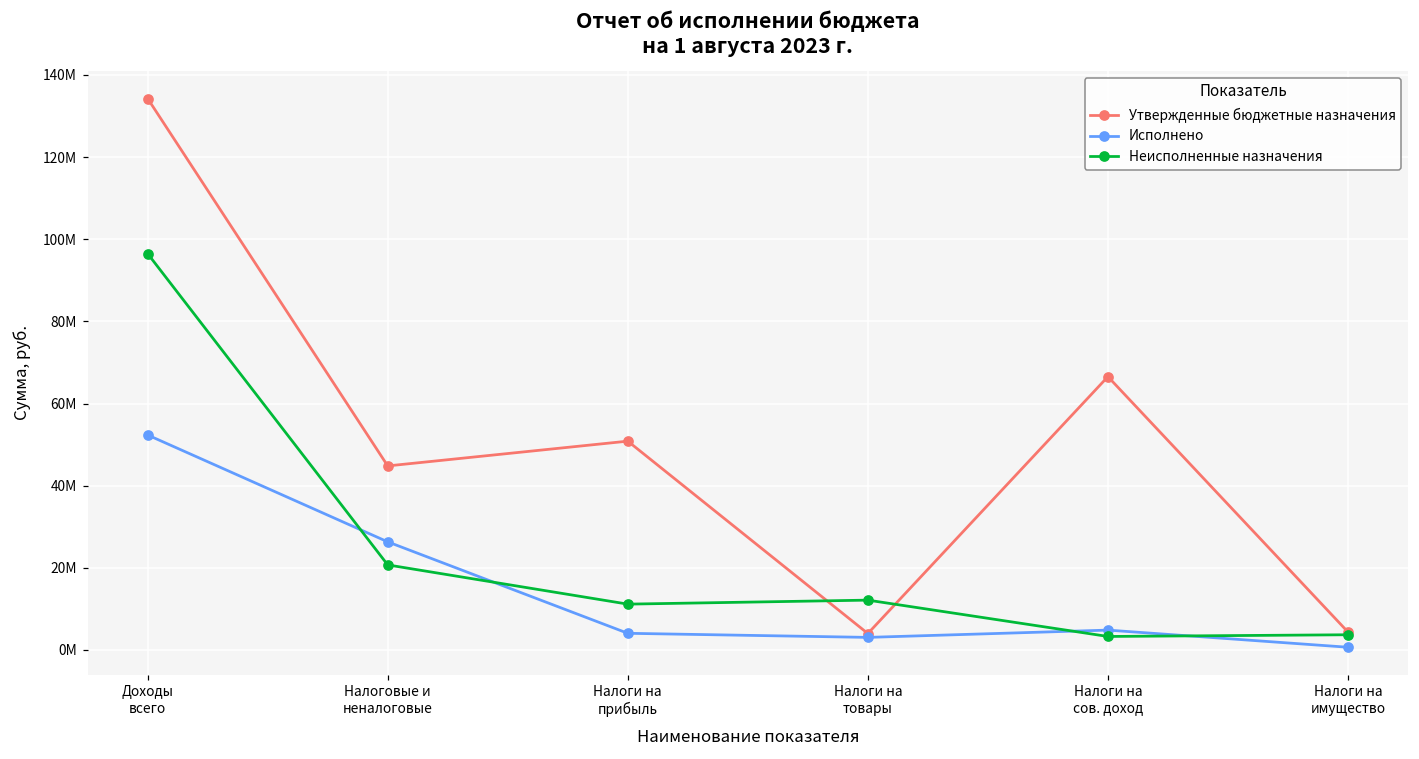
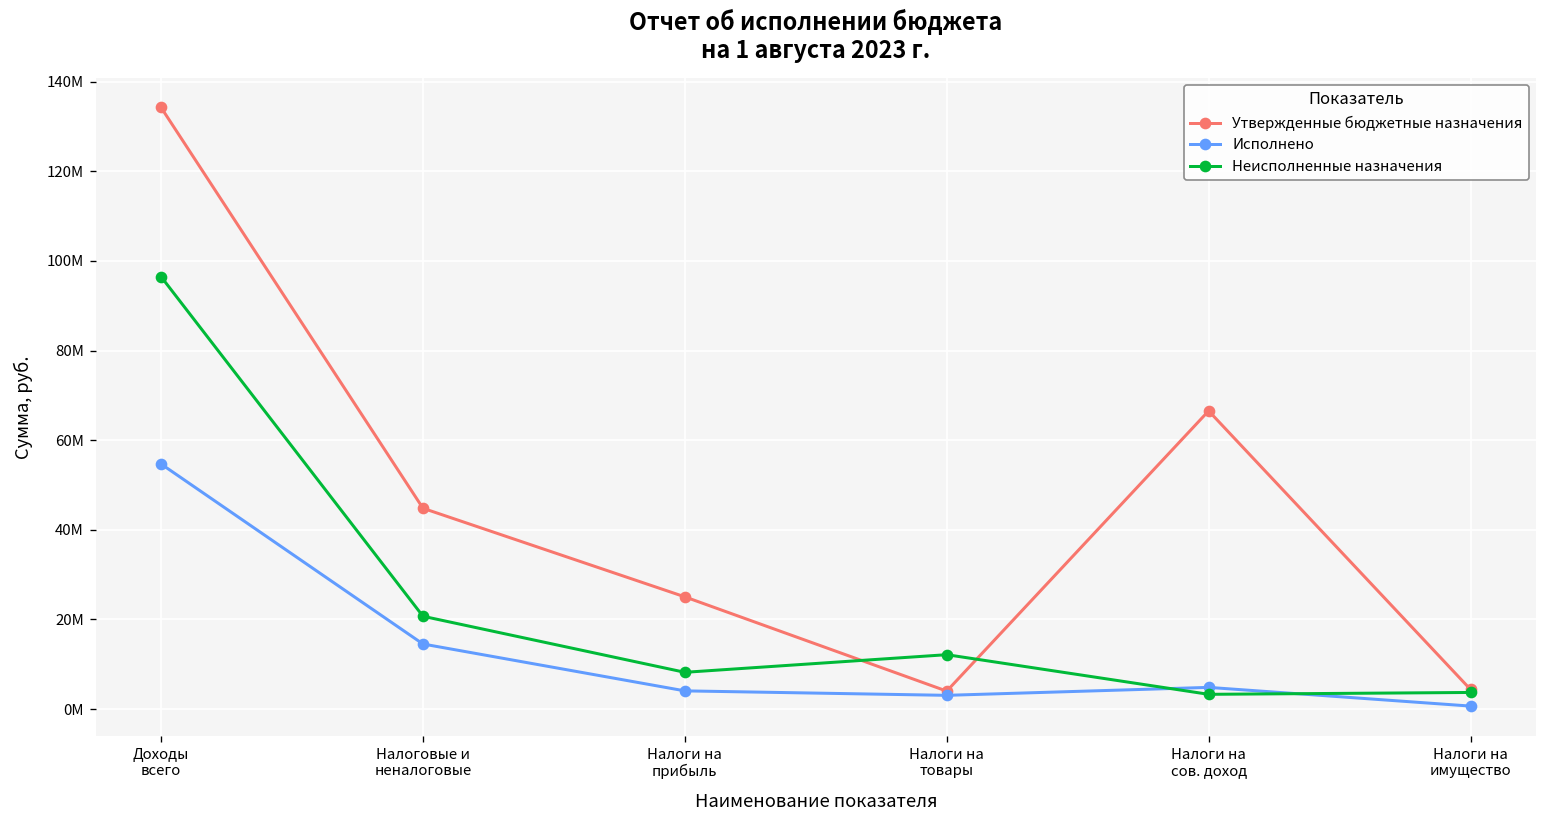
  {
    "Утвержденные бюджетные назначения": {
      "Доходы всего": 134000000,
      "Налоговые и неналоговые": 45000000,
-     "Налоги на прибыль": 51000000,
+     "Налоги на прибыль": 25000000,
      "Налоги на товары": 4000000,
      "Налоги на сов. доход": 67000000
    },
    "Исполнено": {
-     "Доходы всего": 52000000,
-     "Налоговые и неналоговые": 26000000,
+     "Доходы всего": 55000000,
+     "Налоговые и неналоговые": 15000000,
      "Налоги на прибыль": 4000000,
      "Налоги на товары": 3000000,
      "Налоги на сов. доход": 5000000,
      "Налоги на имущество": 1000000
    },
    "Неисполненные назначения": {
      "Доходы всего": 96000000,
      "Налоговые и неналоговые": 21000000,
-     "Налоги на прибыль": 11000000,
+     "Налоги на прибыль": 8000000,
      "Налоги на товары": 12000000,
      "Налоги на сов. доход": 3000000
    }
  }
